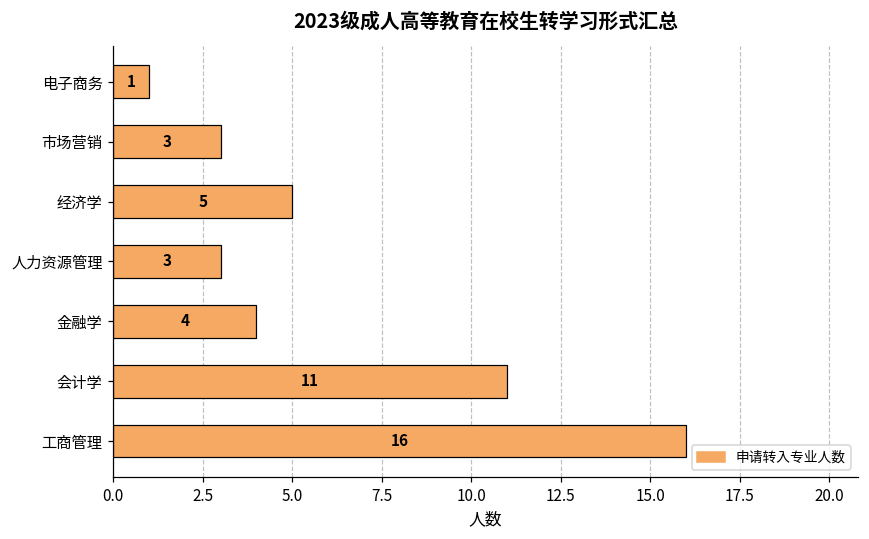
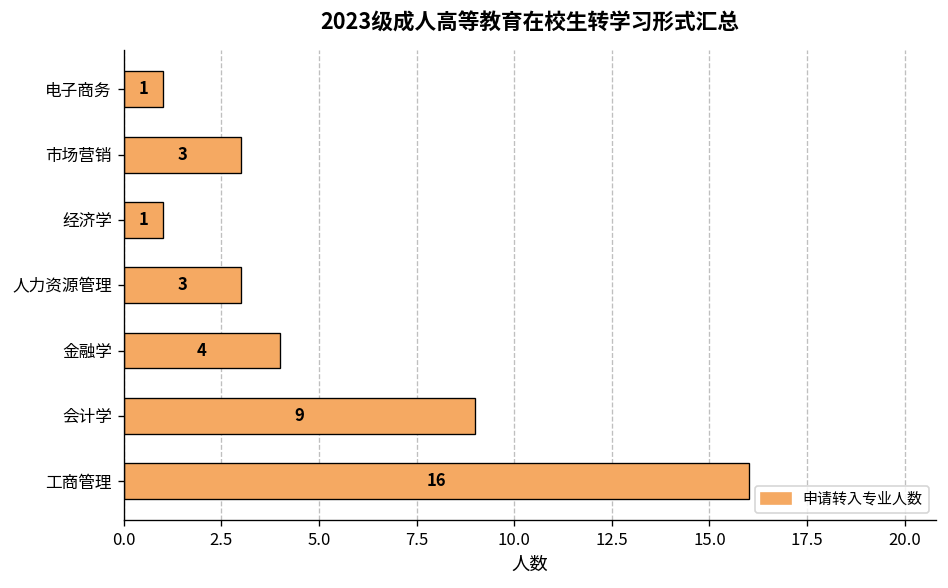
  {
    "电子商务": 1,
    "市场营销": 3,
-   "经济学": 5,
+   "经济学": 1,
    "人力资源管理": 3,
    "金融学": 4,
-   "会计学": 11,
+   "会计学": 9,
    "工商管理": 16
  }
